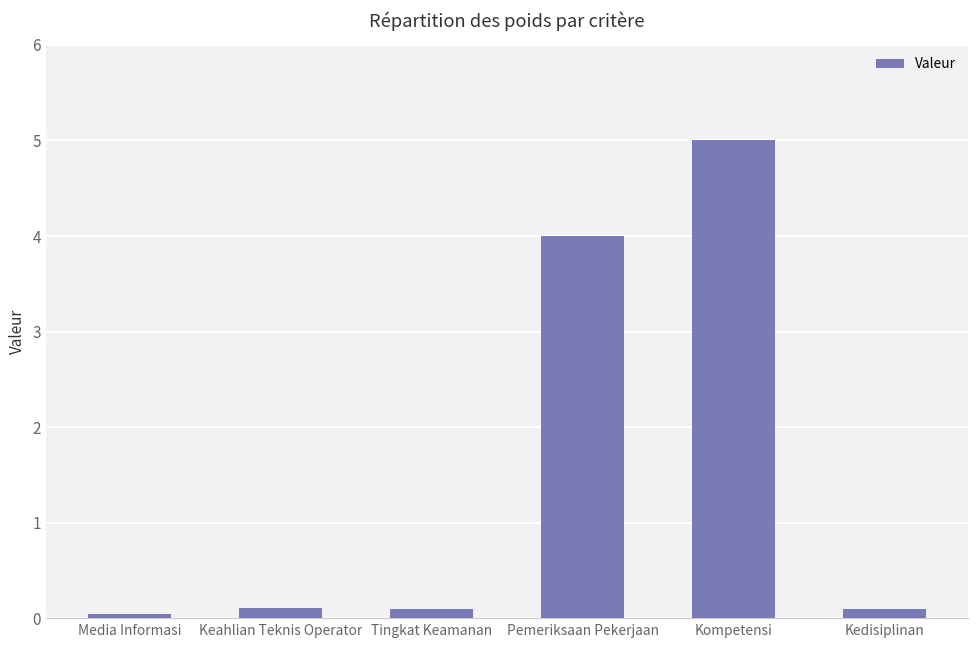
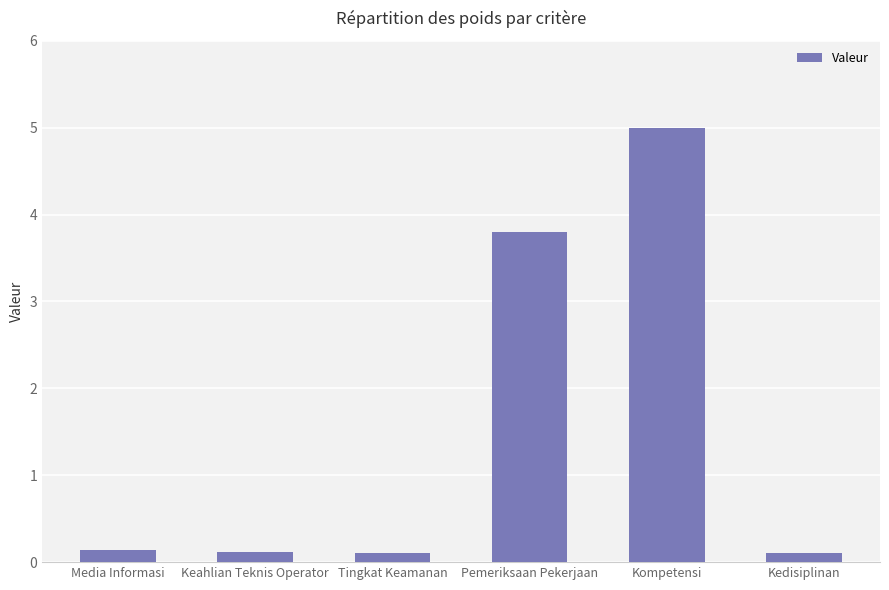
  {
-   "Media Informasi": 0.05,
+   "Media Informasi": 0.14,
    "Keahlian Teknis Operator": 0.1,
    "Tingkat Keamanan": 0.1,
-   "Pemeriksaan Pekerjaan": 4.0,
+   "Pemeriksaan Pekerjaan": 3.8,
    "Kompetensi": 5.0,
    "Kedisiplinan": 0.1
  }
